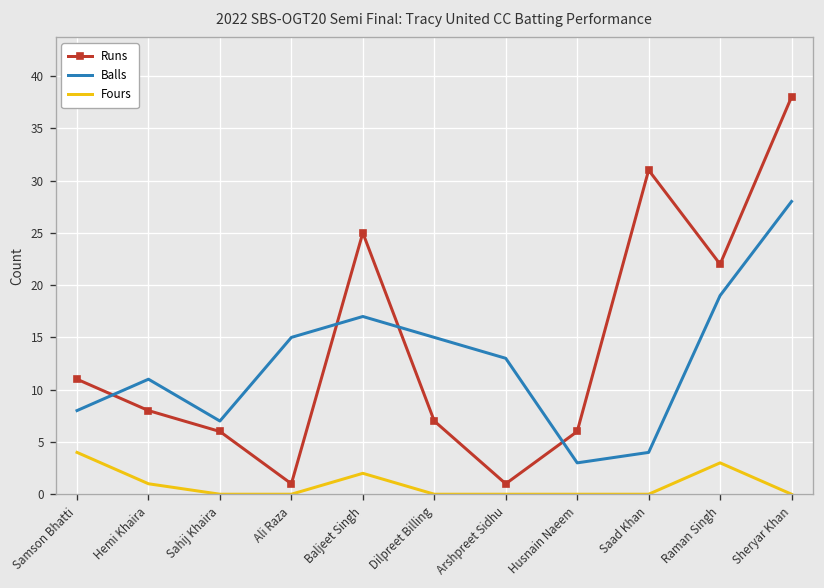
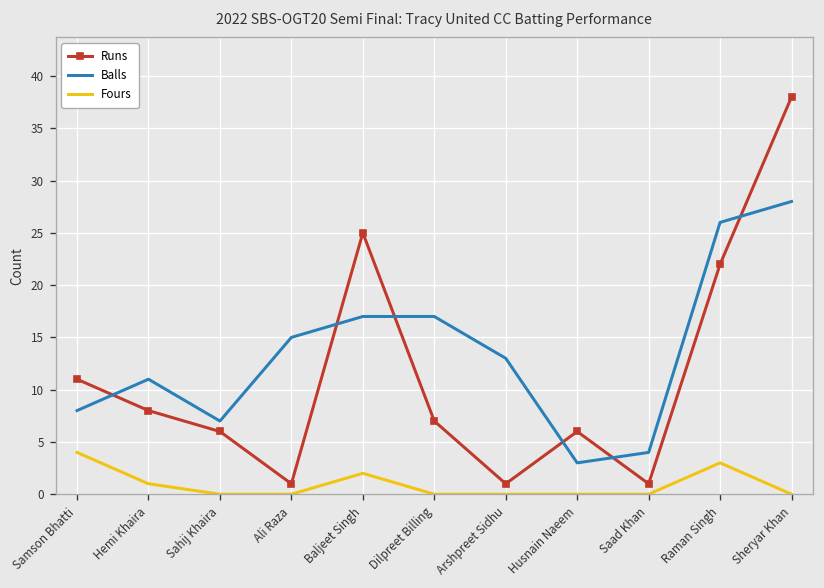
  {
    "Runs": {
      "Samson Bhatti": 11,
      "Hemi Khaira": 8,
      "Sahij Khaira": 6,
      "Ali Raza": 1,
      "Baljeet Singh": 25,
      "Dilpreet Billing": 7,
      "Arshpreet Sidhu": 1,
      "Husnain Naeem": 6,
-     "Saad Khan": 31,
+     "Saad Khan": 1,
      "Raman Singh": 22,
      "Sheryar Khan": 38
    },
    "Balls": {
      "Samson Bhatti": 8,
      "Hemi Khaira": 11,
      "Sahij Khaira": 7,
      "Ali Raza": 15,
      "Baljeet Singh": 17,
-     "Dilpreet Billing": 15,
+     "Dilpreet Billing": 17,
      "Arshpreet Sidhu": 13,
      "Husnain Naeem": 3,
      "Saad Khan": 4,
-     "Raman Singh": 19,
+     "Raman Singh": 26,
      "Sheryar Khan": 28
    },
    "Fours": {
      "Samson Bhatti": 4,
      "Hemi Khaira": 1,
      "Sahij Khaira": 0,
      "Ali Raza": 0,
      "Baljeet Singh": 2,
      "Dilpreet Billing": 0,
      "Arshpreet Sidhu": 0,
      "Husnain Naeem": 0,
      "Saad Khan": 0,
      "Raman Singh": 3,
      "Sheryar Khan": 0
    }
  }
